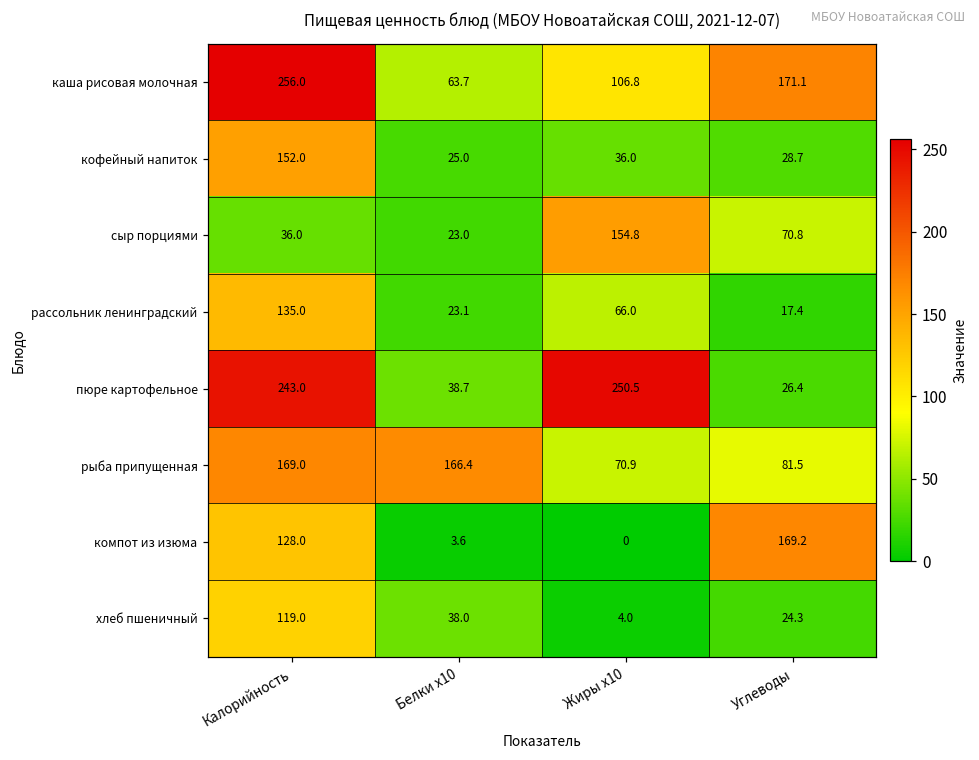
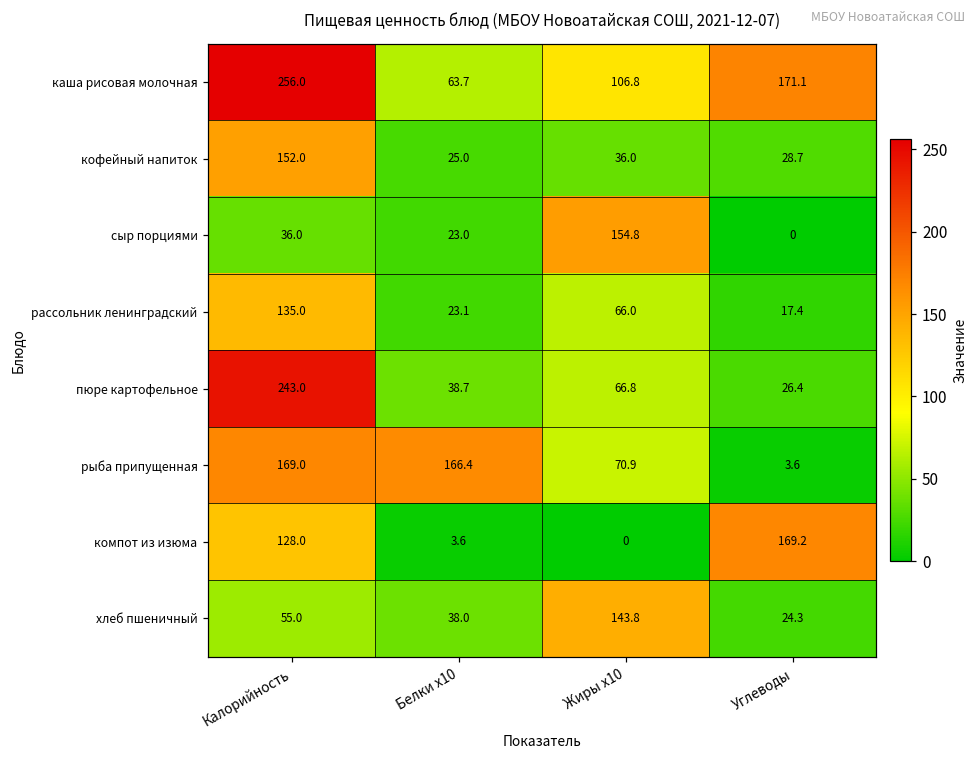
  {
    "каша рисовая молочная": {
      "Калорийность": 256.0,
      "Белки x10": 63.7,
      "Жиры x10": 106.8,
      "Углеводы": 171.1
    },
    "кофейный напиток": {
      "Калорийность": 152.0,
      "Белки x10": 25.0,
      "Жиры x10": 36.0,
      "Углеводы": 28.7
    },
    "сыр порциями": {
      "Калорийность": 36.0,
      "Белки x10": 23.0,
      "Жиры x10": 154.8,
-     "Углеводы": 70.8
+     "Углеводы": 0
    },
    "рассольник ленинградский": {
      "Калорийность": 135.0,
      "Белки x10": 23.1,
      "Жиры x10": 66.0,
      "Углеводы": 17.4
    },
    "пюре картофельное": {
      "Калорийность": 243.0,
      "Белки x10": 38.7,
-     "Жиры x10": 250.5,
+     "Жиры x10": 66.8,
      "Углеводы": 26.4
    },
    "рыба припущенная": {
      "Калорийность": 169.0,
      "Белки x10": 166.4,
      "Жиры x10": 70.9,
-     "Углеводы": 81.5
+     "Углеводы": 3.6
    },
    "компот из изюма": {
      "Калорийность": 128.0,
      "Белки x10": 3.6,
      "Жиры x10": 0,
      "Углеводы": 169.2
    },
    "хлеб пшеничный": {
-     "Калорийность": 119.0,
+     "Калорийность": 55.0,
      "Белки x10": 38.0,
-     "Жиры x10": 4.0,
+     "Жиры x10": 143.8,
      "Углеводы": 24.3
    }
  }
